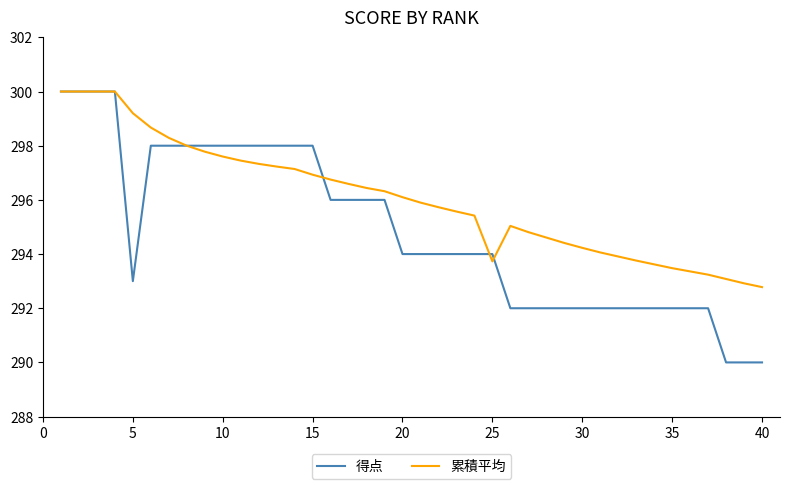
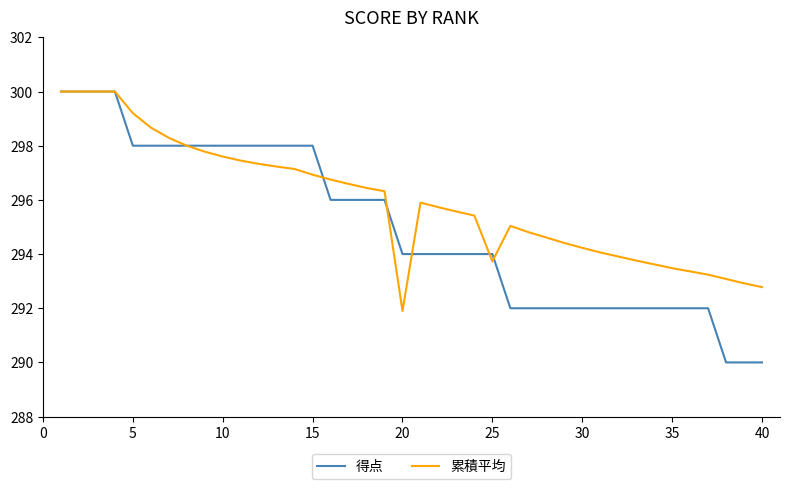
  {
    "得点": {
-     "5": 293,
+     "5": 298,
      "10": 298,
      "15": 298,
      "20": 294,
      "25": 294,
      "30": 292,
      "35": 292,
      "40": 290
    },
    "累積平均": {
      "5": 299.2,
      "10": 297.6,
      "15": 296.9,
-     "20": 296.1,
+     "20": 291.9,
      "25": 293.7,
      "30": 294.2,
      "35": 293.5,
      "40": 292.8
    }
  }
